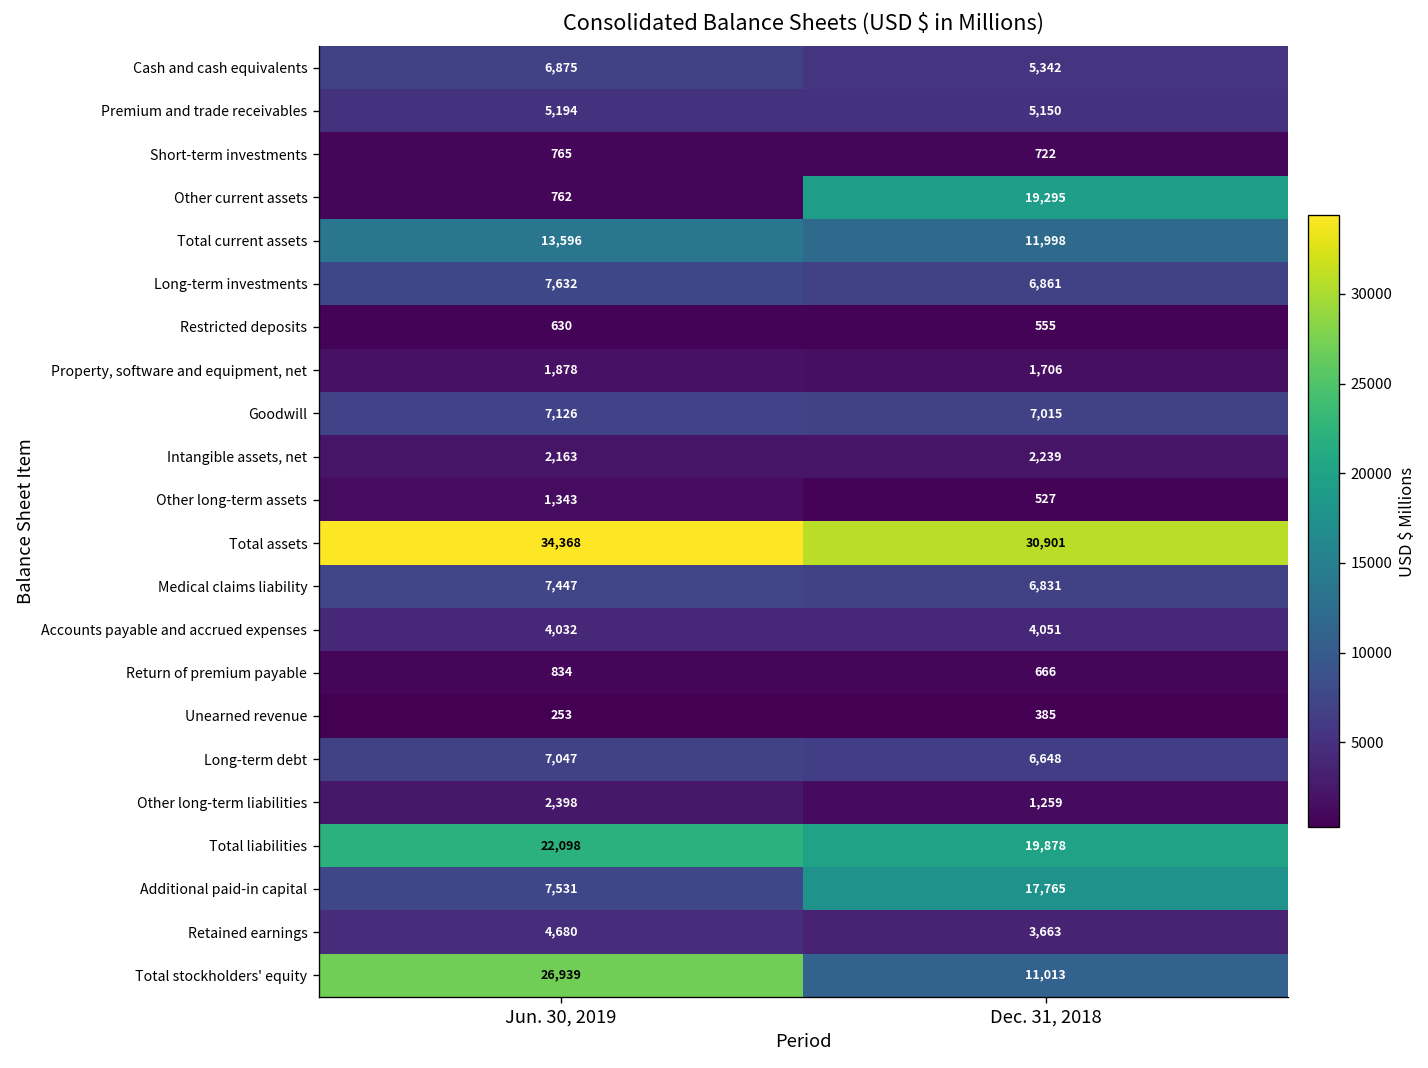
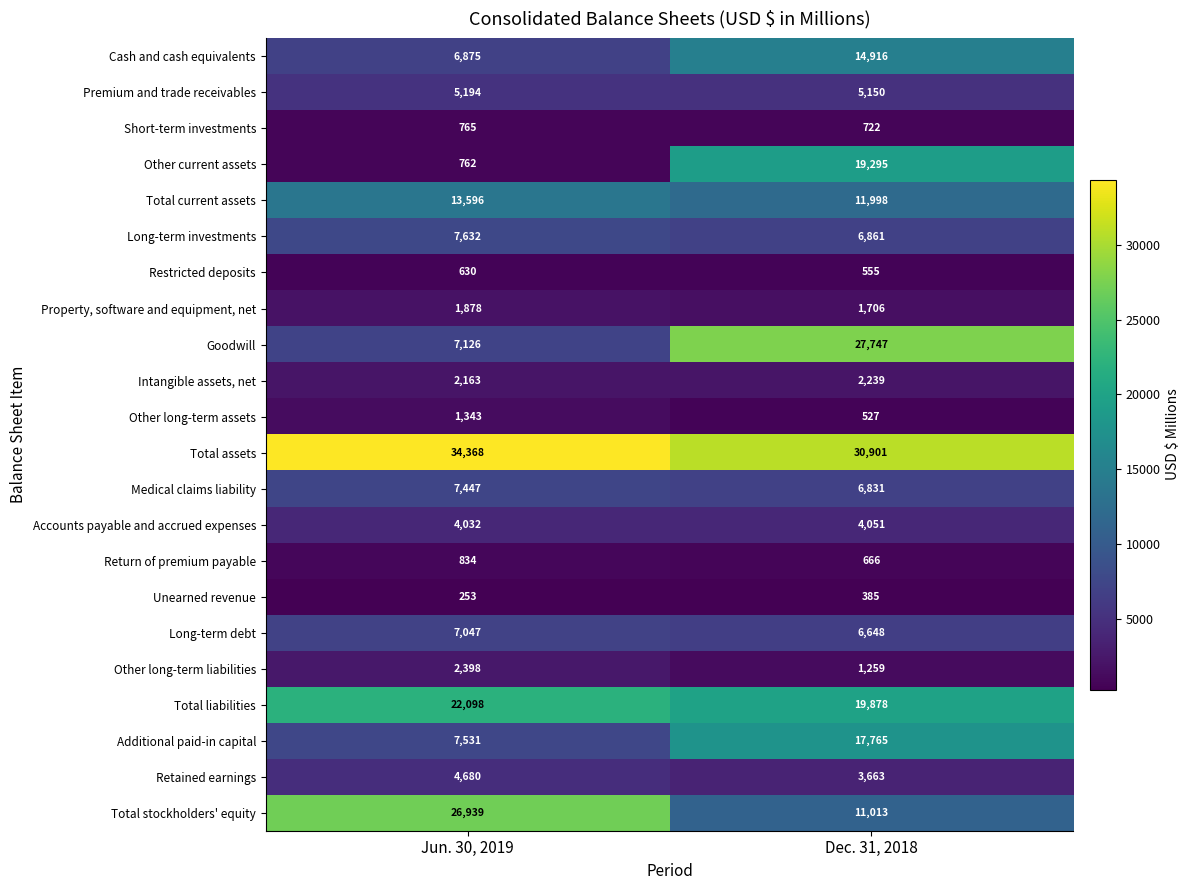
  {
    "Cash and cash equivalents": {
      "Jun. 30, 2019": "6,875",
-     "Dec. 31, 2018": "5,342"
+     "Dec. 31, 2018": "14,916"
    },
    "Premium and trade receivables": {
      "Jun. 30, 2019": "5,194",
      "Dec. 31, 2018": "5,150"
    },
    "Short-term investments": {
      "Jun. 30, 2019": "765",
      "Dec. 31, 2018": "722"
    },
    "Other current assets": {
      "Jun. 30, 2019": "762",
      "Dec. 31, 2018": "19,295"
    },
    "Total current assets": {
      "Jun. 30, 2019": "13,596",
      "Dec. 31, 2018": "11,998"
    },
    "Long-term investments": {
      "Jun. 30, 2019": "7,632",
      "Dec. 31, 2018": "6,861"
    },
    "Restricted deposits": {
      "Jun. 30, 2019": "630",
      "Dec. 31, 2018": "555"
    },
    "Property, software and equipment, net": {
      "Jun. 30, 2019": "1,878",
      "Dec. 31, 2018": "1,706"
    },
    "Goodwill": {
      "Jun. 30, 2019": "7,126",
-     "Dec. 31, 2018": "7,015"
+     "Dec. 31, 2018": "27,747"
    },
    "Intangible assets, net": {
      "Jun. 30, 2019": "2,163",
      "Dec. 31, 2018": "2,239"
    },
    "Other long-term assets": {
      "Jun. 30, 2019": "1,343",
      "Dec. 31, 2018": "527"
    },
    "Total assets": {
      "Jun. 30, 2019": "34,368",
      "Dec. 31, 2018": "30,901"
    },
    "Medical claims liability": {
      "Jun. 30, 2019": "7,447",
      "Dec. 31, 2018": "6,831"
    },
    "Accounts payable and accrued expenses": {
      "Jun. 30, 2019": "4,032",
      "Dec. 31, 2018": "4,051"
    },
    "Return of premium payable": {
      "Jun. 30, 2019": "834",
      "Dec. 31, 2018": "666"
    },
    "Unearned revenue": {
      "Jun. 30, 2019": "253",
      "Dec. 31, 2018": "385"
    },
    "Long-term debt": {
      "Jun. 30, 2019": "7,047",
      "Dec. 31, 2018": "6,648"
    },
    "Other long-term liabilities": {
      "Jun. 30, 2019": "2,398",
      "Dec. 31, 2018": "1,259"
    },
    "Total liabilities": {
      "Jun. 30, 2019": "22,098",
      "Dec. 31, 2018": "19,878"
    },
    "Additional paid-in capital": {
      "Jun. 30, 2019": "7,531",
      "Dec. 31, 2018": "17,765"
    },
    "Retained earnings": {
      "Jun. 30, 2019": "4,680",
      "Dec. 31, 2018": "3,663"
    },
    "Total stockholders' equity": {
      "Jun. 30, 2019": "26,939",
      "Dec. 31, 2018": "11,013"
    }
  }
